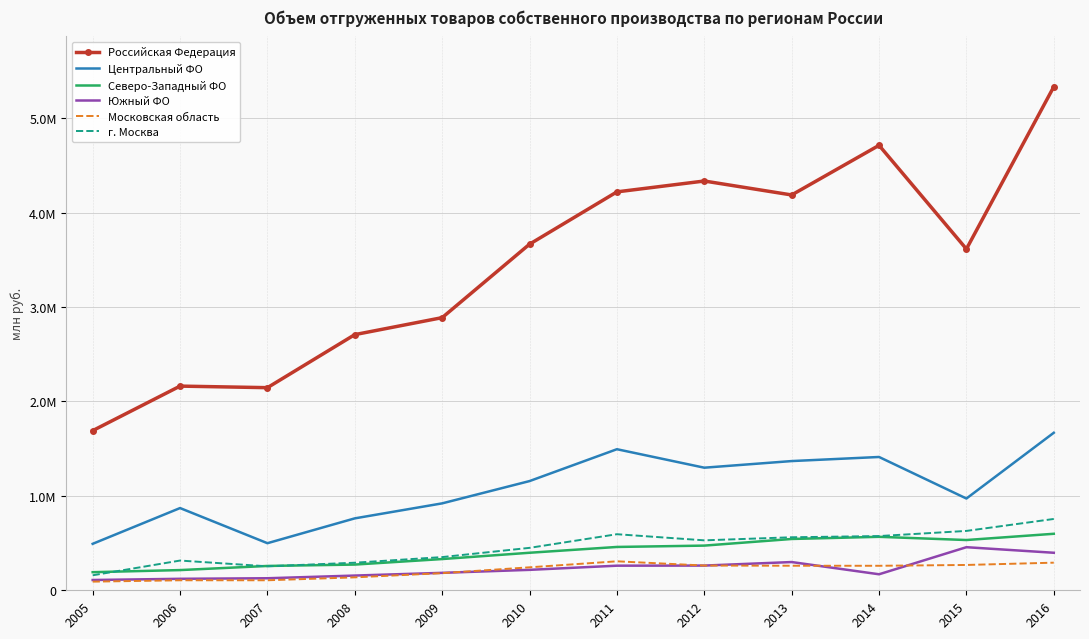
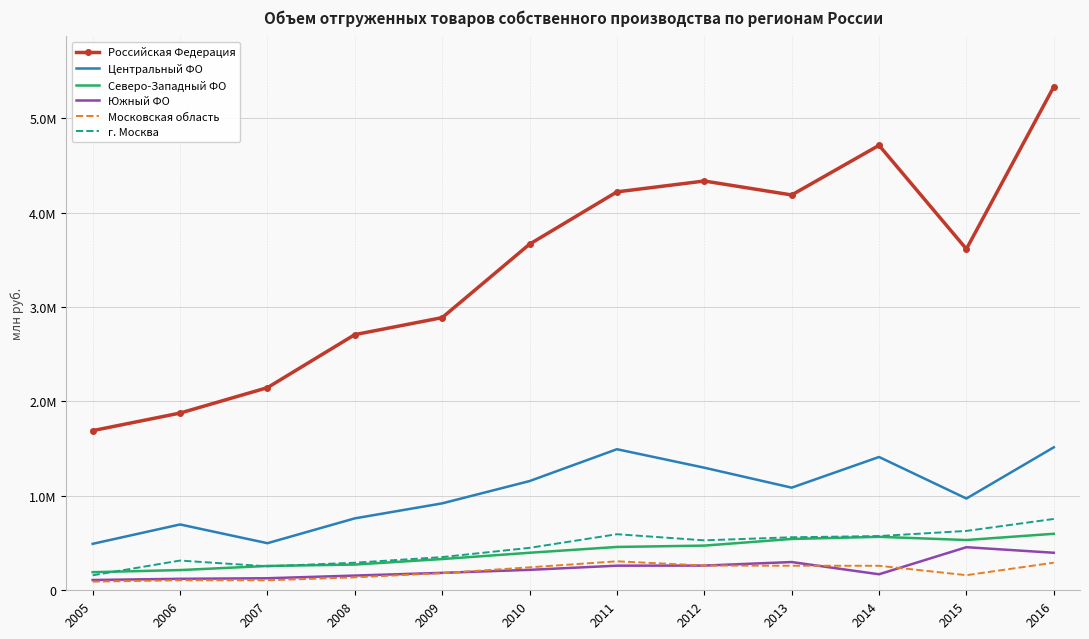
  {
    "Российская Федерация": {
      "2005": 1700000,
-     "2006": 2200000,
+     "2006": 1900000,
      "2007": 2100000,
      "2008": 2700000,
      "2009": 2900000,
      "2010": 3700000,
      "2011": 4200000,
      "2012": 4300000,
      "2013": 4200000,
      "2014": 4700000,
      "2015": 3600000,
      "2016": 5300000
    },
    "Центральный ФО": {
      "2005": 500000,
-     "2006": 900000,
+     "2006": 700000,
      "2007": 500000,
      "2008": 800000,
      "2009": 900000,
      "2010": 1200000,
      "2011": 1500000,
      "2012": 1300000,
-     "2013": 1400000,
+     "2013": 1100000,
      "2014": 1400000,
      "2015": 1000000,
-     "2016": 1700000
+     "2016": 1500000
    },
    "Южный ФО": {
      "2011": 300000,
      "2013": 300000,
      "2014": 200000,
      "2015": 500000,
      "2016": 400000
    },
    "Московская область": {
      "2011": 300000,
      "2013": 300000,
      "2014": 300000,
-     "2015": 300000,
+     "2015": 200000,
      "2016": 300000
    }
  }
